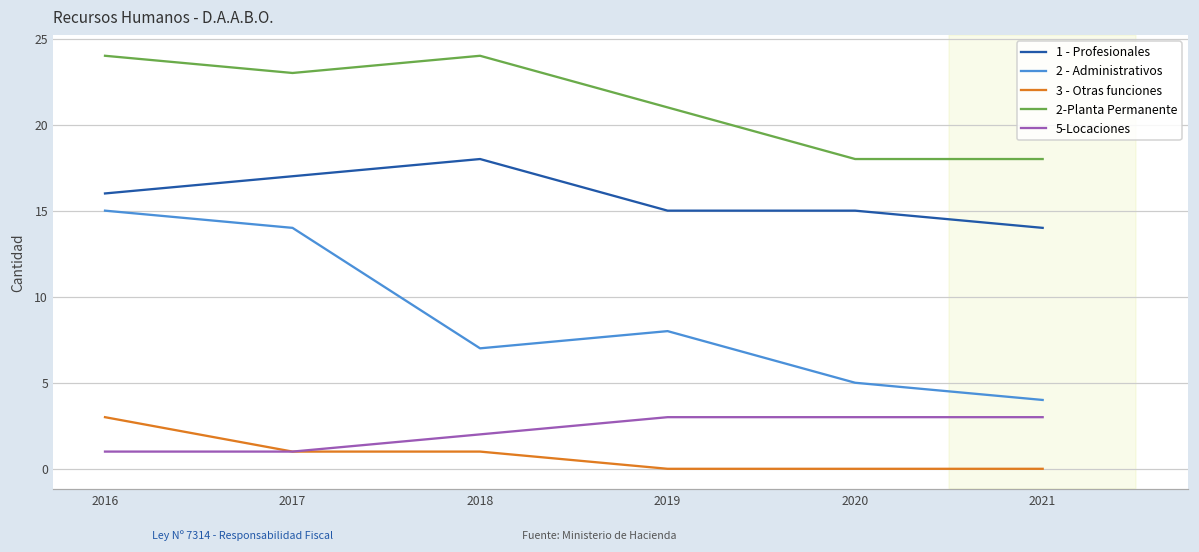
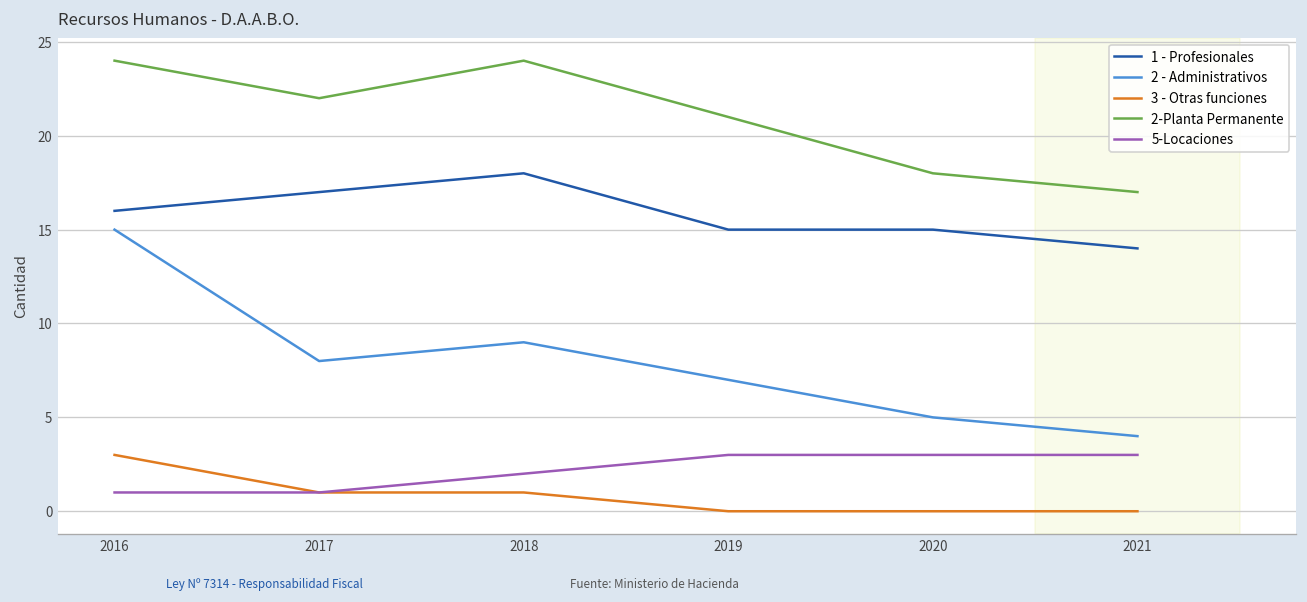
  {
    "1 - Profesionales": {
      "2016": 16,
      "2017": 17,
      "2018": 18,
      "2019": 15,
      "2020": 15,
      "2021": 14
    },
    "2 - Administrativos": {
      "2016": 15,
-     "2017": 14,
-     "2018": 7,
-     "2019": 8,
+     "2017": 8,
+     "2018": 9,
+     "2019": 7,
      "2020": 5,
      "2021": 4
    },
    "3 - Otras funciones": {
      "2016": 3,
      "2018": 1,
      "2019": 0,
      "2020": 0,
      "2021": 0
    },
    "2-Planta Permanente": {
      "2016": 24,
-     "2017": 23,
+     "2017": 22,
      "2018": 24,
      "2019": 21,
      "2020": 18,
-     "2021": 18
+     "2021": 17
    },
    "5-Locaciones": {
      "2016": 1,
      "2018": 2,
      "2019": 3,
      "2020": 3,
      "2021": 3
    }
  }
